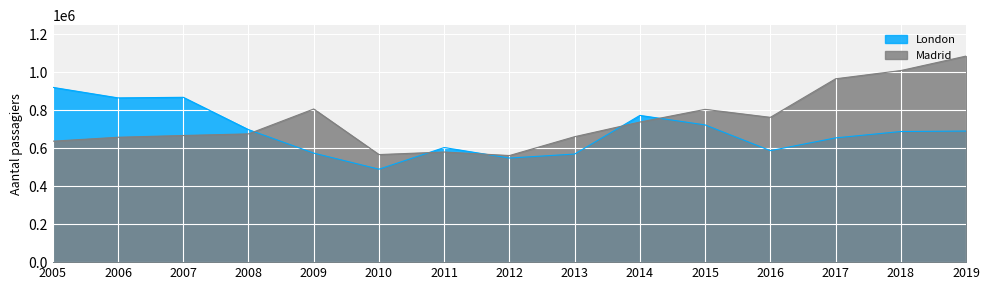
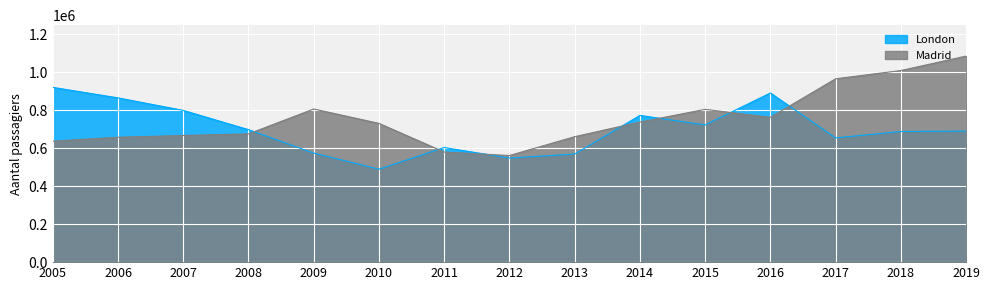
  {
    "London": {
      "2005": 920000,
      "2006": 870000,
-     "2007": 870000,
+     "2007": 800000,
      "2008": 700000,
      "2009": 570000,
      "2010": 490000,
      "2011": 600000,
      "2013": 570000,
      "2014": 770000,
      "2015": 720000,
-     "2016": 590000,
+     "2016": 890000,
      "2017": 650000,
      "2018": 690000,
      "2019": 690000
    },
    "Madrid": {
      "2005": 640000,
      "2006": 660000,
      "2007": 670000,
      "2008": 680000,
      "2009": 810000,
-     "2010": 570000,
+     "2010": 730000,
      "2011": 580000,
      "2013": 660000,
      "2014": 740000,
      "2015": 810000,
      "2016": 760000,
      "2017": 970000,
      "2018": 1010000,
      "2019": 1090000
    }
  }
